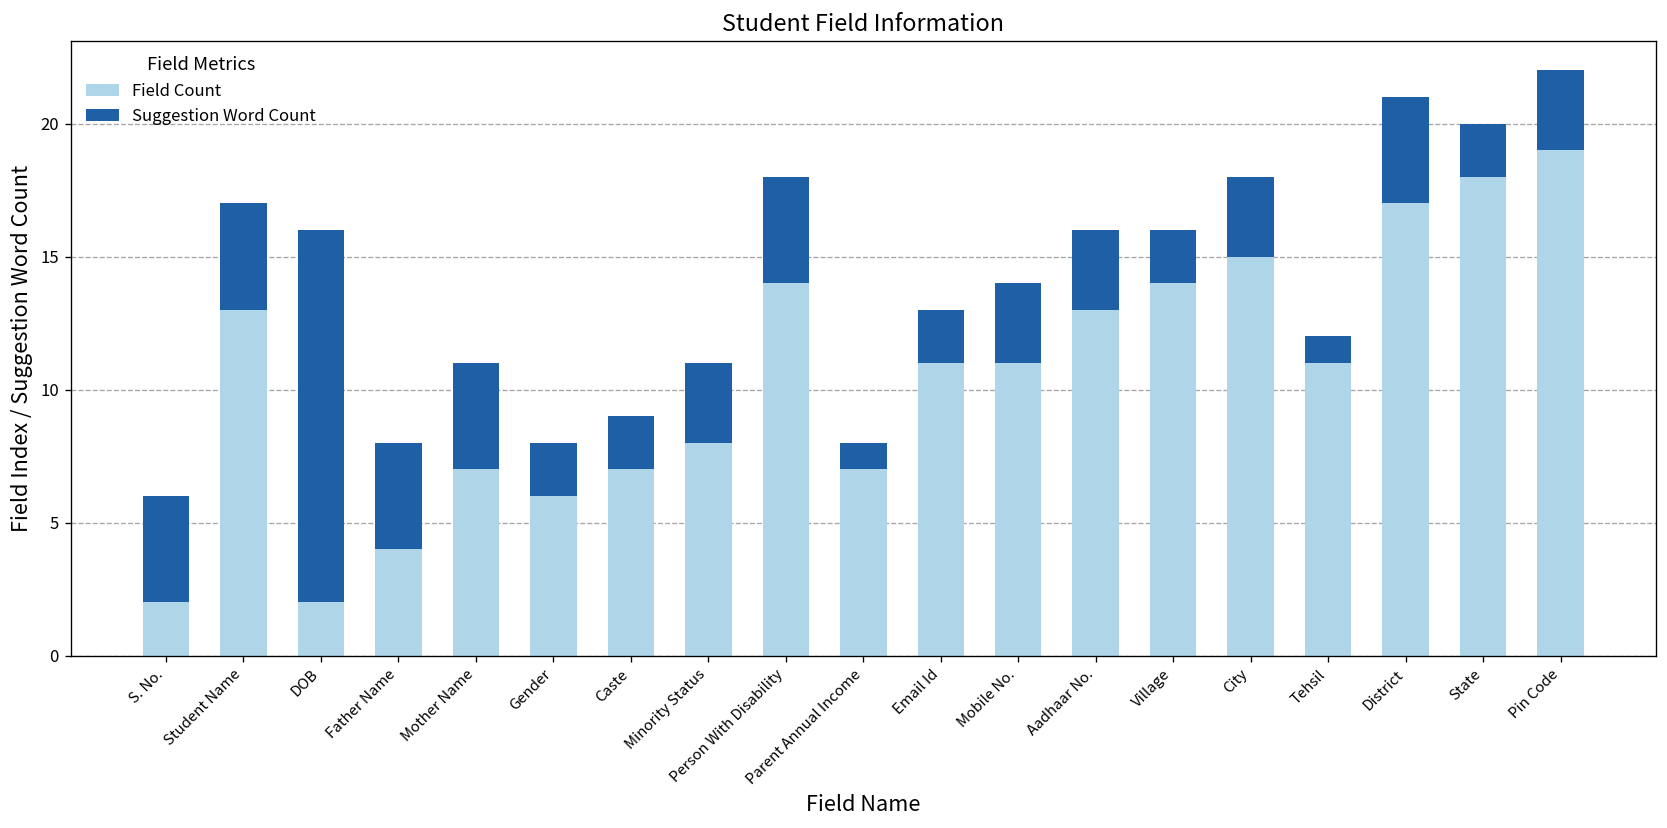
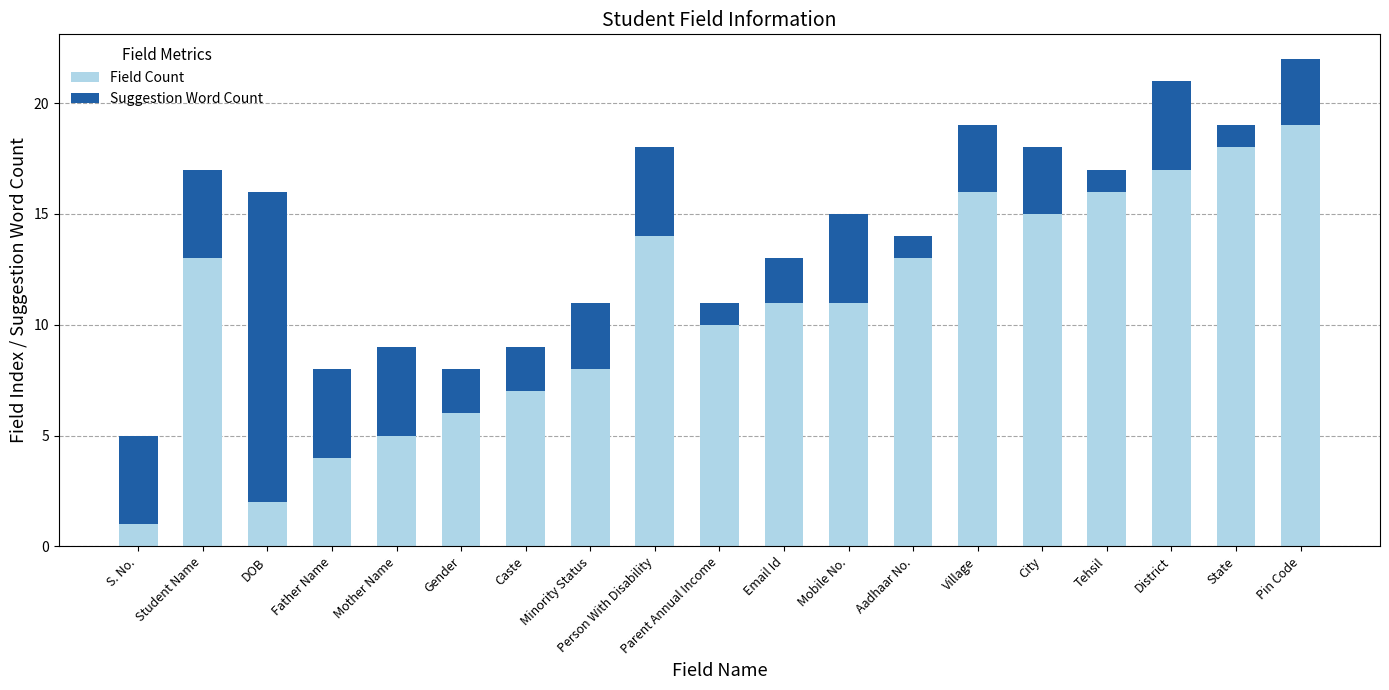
  {
    "Field Count": {
-     "S. No.": 2,
+     "S. No.": 1,
      "Student Name": 13,
      "DOB": 2,
      "Father Name": 4,
-     "Mother Name": 7,
+     "Mother Name": 5,
      "Gender": 6,
      "Caste": 7,
      "Minority Status": 8,
      "Person With Disability": 14,
-     "Parent Annual Income": 7,
+     "Parent Annual Income": 10,
      "Email Id": 11,
      "Mobile No.": 11,
      "Aadhaar No.": 13,
-     "Village": 14,
+     "Village": 16,
      "City": 15,
-     "Tehsil": 11,
+     "Tehsil": 16,
      "District": 17,
      "State": 18,
      "Pin Code": 19
    },
    "Suggestion Word Count": {
      "S. No.": 4,
      "Student Name": 4,
      "DOB": 14,
      "Father Name": 4,
      "Mother Name": 4,
      "Gender": 2,
      "Caste": 2,
      "Minority Status": 3,
      "Person With Disability": 4,
      "Parent Annual Income": 1,
      "Email Id": 2,
-     "Mobile No.": 3,
-     "Aadhaar No.": 3,
-     "Village": 2,
+     "Mobile No.": 4,
+     "Aadhaar No.": 1,
+     "Village": 3,
      "City": 3,
      "Tehsil": 1,
      "District": 4,
-     "State": 2,
+     "State": 1,
      "Pin Code": 3
    }
  }
